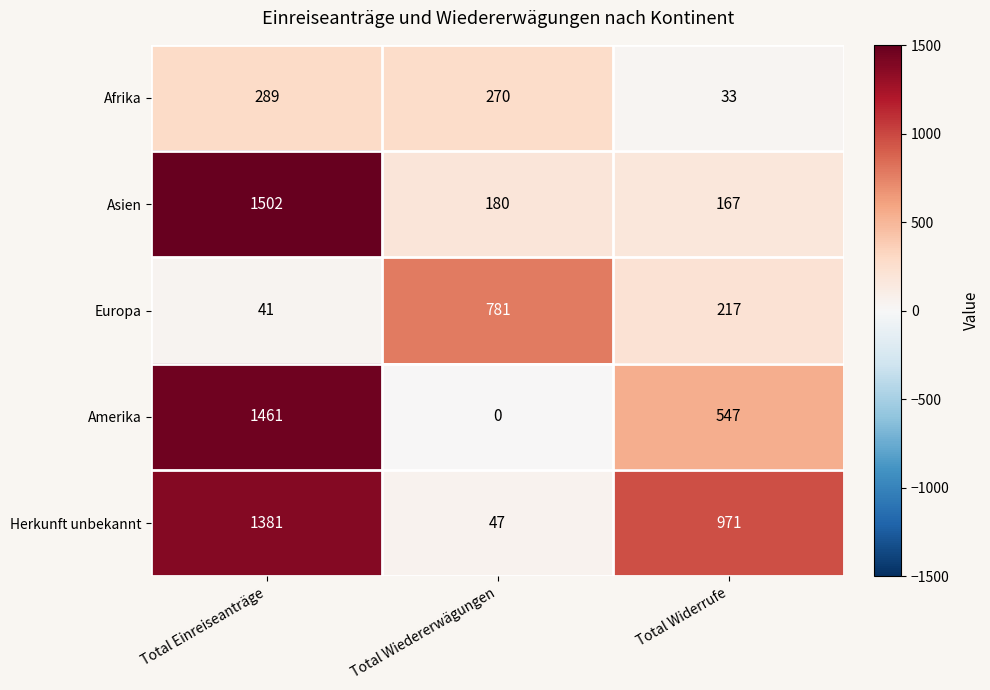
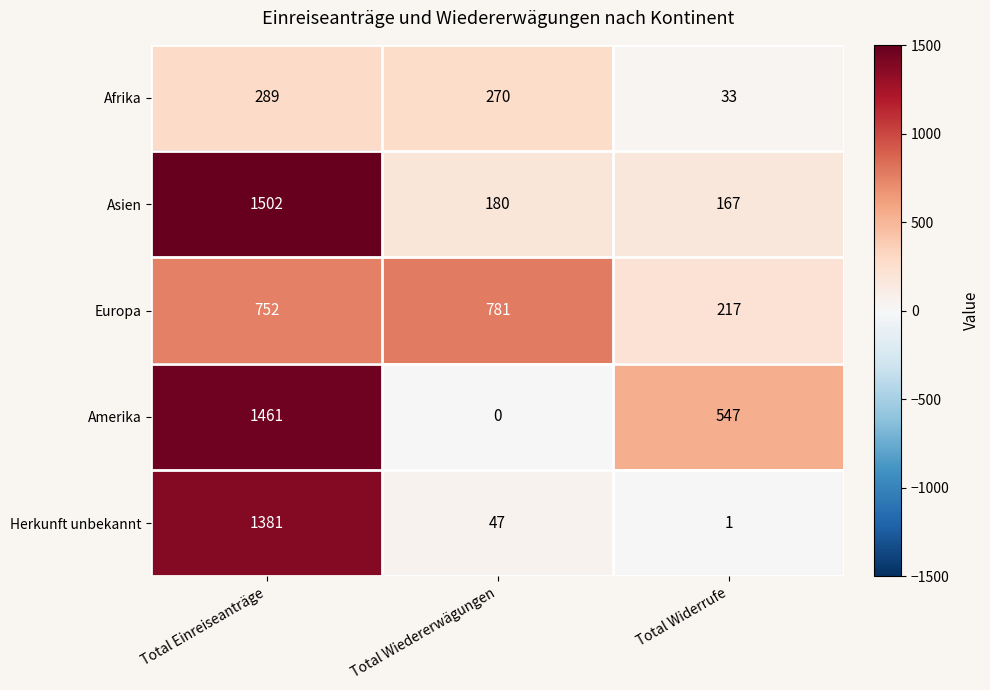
  {
    "Afrika": {
      "Total Einreiseanträge": 289,
      "Total Wiedererwägungen": 270,
      "Total Widerrufe": 33
    },
    "Asien": {
      "Total Einreiseanträge": 1502,
      "Total Wiedererwägungen": 180,
      "Total Widerrufe": 167
    },
    "Europa": {
-     "Total Einreiseanträge": 41,
+     "Total Einreiseanträge": 752,
      "Total Wiedererwägungen": 781,
      "Total Widerrufe": 217
    },
    "Amerika": {
      "Total Einreiseanträge": 1461,
      "Total Wiedererwägungen": 0,
      "Total Widerrufe": 547
    },
    "Herkunft unbekannt": {
      "Total Einreiseanträge": 1381,
      "Total Wiedererwägungen": 47,
-     "Total Widerrufe": 971
+     "Total Widerrufe": 1
    }
  }
